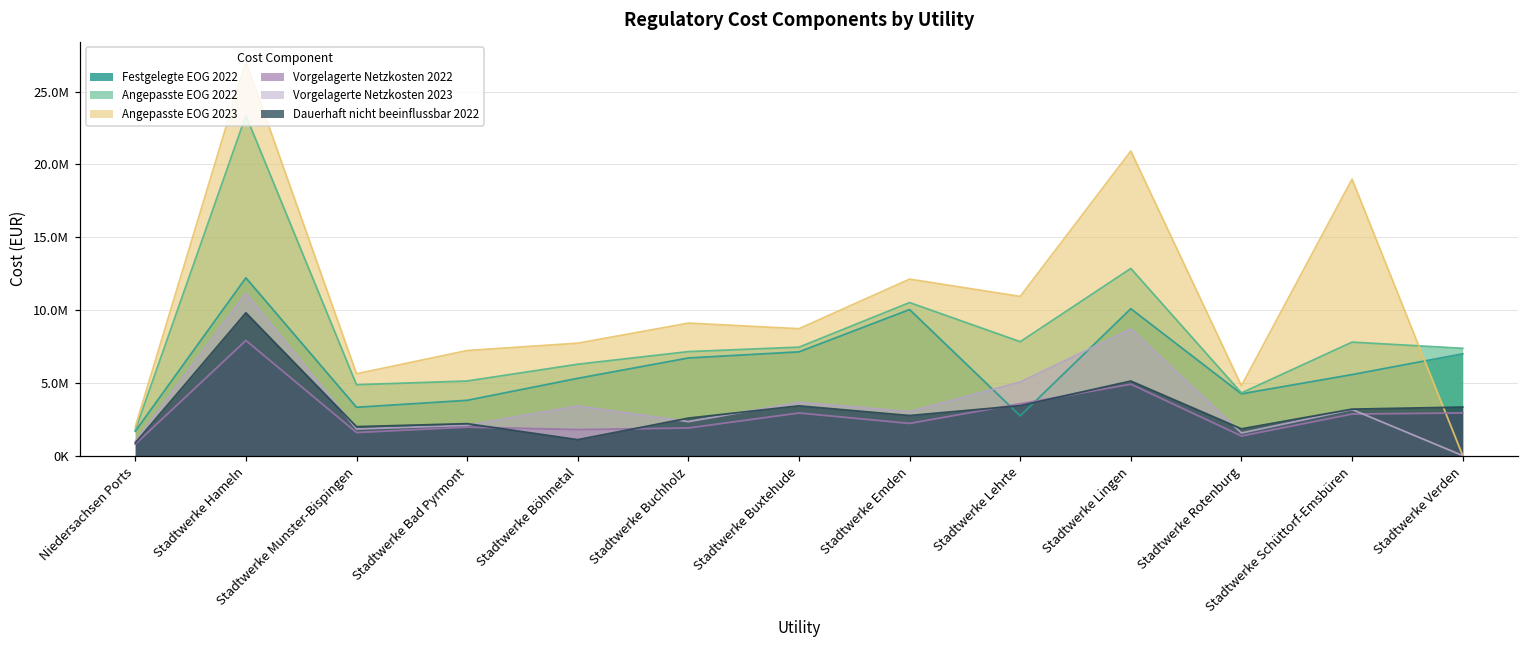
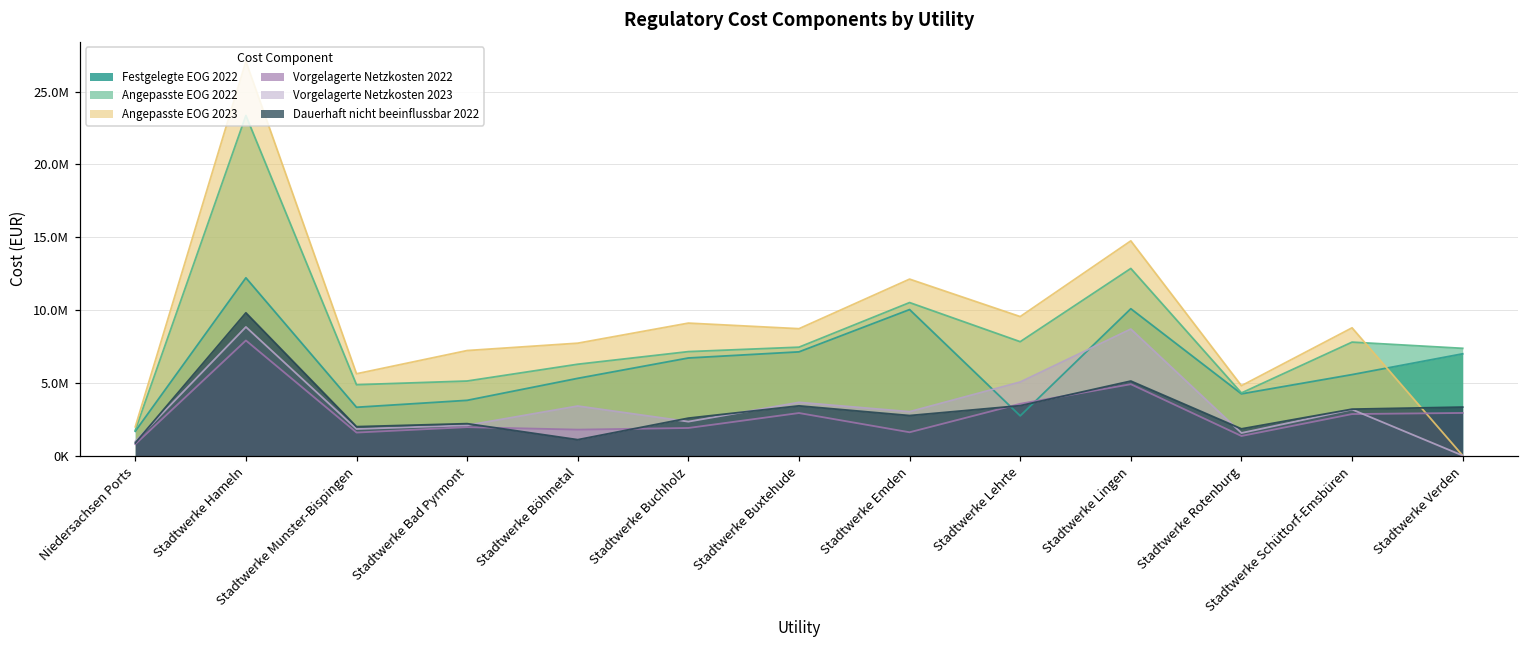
  {
    "Angepasste EOG 2023": {
      "Niedersachsen Ports": 2000000,
      "Stadtwerke Munster-Bispingen": 5600000,
      "Stadtwerke Bad Pyrmont": 7200000,
      "Stadtwerke Böhmetal": 7700000,
      "Stadtwerke Buchholz": 9100000,
      "Stadtwerke Buxtehude": 8700000,
      "Stadtwerke Emden": 12100000,
-     "Stadtwerke Lehrte": 10900000,
-     "Stadtwerke Lingen": 20900000,
+     "Stadtwerke Lehrte": 9500000,
+     "Stadtwerke Lingen": 14700000,
      "Stadtwerke Rotenburg": 4800000,
-     "Stadtwerke Schüttorf-Emsbüren": 19000000
+     "Stadtwerke Schüttorf-Emsbüren": 8800000
    },
    "Vorgelagerte Netzkosten 2022": {
      "Stadtwerke Hameln": 7900000,
      "Stadtwerke Munster-Bispingen": 1600000,
      "Stadtwerke Böhmetal": 1800000,
      "Stadtwerke Buchholz": 1900000,
      "Stadtwerke Buxtehude": 2900000,
-     "Stadtwerke Emden": 2200000,
+     "Stadtwerke Emden": 1600000,
      "Stadtwerke Lingen": 4900000,
      "Stadtwerke Rotenburg": 1300000,
      "Stadtwerke Schüttorf-Emsbüren": 2900000,
      "Stadtwerke Verden": 2900000
    },
    "Vorgelagerte Netzkosten 2023": {
-     "Stadtwerke Hameln": 11100000,
+     "Stadtwerke Hameln": 8800000,
      "Stadtwerke Böhmetal": 3400000,
      "Stadtwerke Buchholz": 2300000,
      "Stadtwerke Buxtehude": 3700000,
      "Stadtwerke Emden": 3000000,
      "Stadtwerke Lehrte": 5100000,
      "Stadtwerke Lingen": 8700000,
      "Stadtwerke Rotenburg": 1600000
    },
    "Dauerhaft nicht beeinflussbar 2022": {
      "Stadtwerke Hameln": 9800000,
      "Stadtwerke Böhmetal": 1100000,
      "Stadtwerke Buchholz": 2600000,
      "Stadtwerke Buxtehude": 3400000,
      "Stadtwerke Emden": 2700000,
      "Stadtwerke Lingen": 5100000,
      "Stadtwerke Rotenburg": 1800000,
      "Stadtwerke Verden": 3300000
    }
  }
